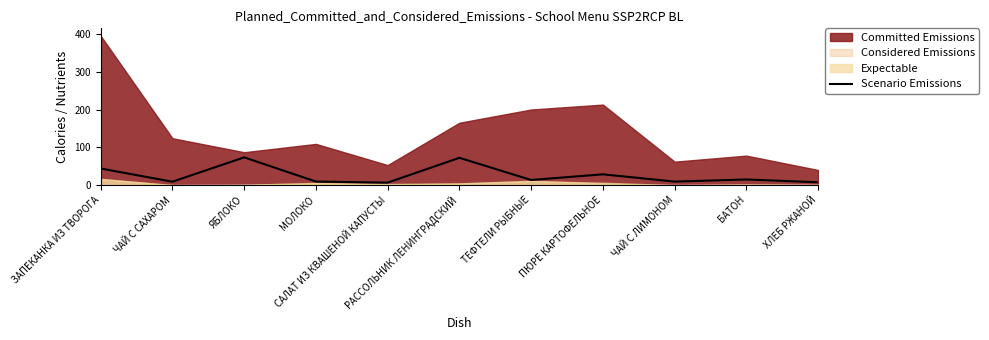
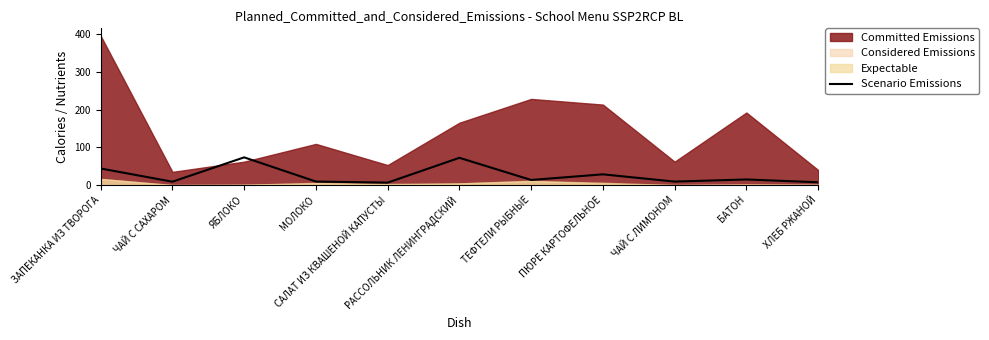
  {
    "Scenario Emissions": {
      "ЗАПЕКАНКА ИЗ ТВОРОГА": 40,
      "ЧАЙ С САХАРОМ": 10,
      "ЯБЛОКО": 70,
      "РАССОЛЬНИК ЛЕНИНГРАДСКИЙ": 70,
      "ПЮРЕ КАРТОФЕЛЬНОЕ": 30,
      "ЧАЙ С ЛИМОНОМ": 10,
      "БАТОН": 10
    },
    "Committed Emissions": {
      "ЗАПЕКАНКА ИЗ ТВОРОГА": 400,
-     "ЧАЙ С САХАРОМ": 120,
-     "ЯБЛОКО": 90,
+     "ЧАЙ С САХАРОМ": 40,
+     "ЯБЛОКО": 60,
      "МОЛОКО": 110,
      "САЛАТ ИЗ КВАШЕНОЙ КАПУСТЫ": 50,
      "РАССОЛЬНИК ЛЕНИНГРАДСКИЙ": 170,
-     "ТЕФТЕЛИ РЫБНЫЕ": 200,
+     "ТЕФТЕЛИ РЫБНЫЕ": 230,
      "ПЮРЕ КАРТОФЕЛЬНОЕ": 210,
      "ЧАЙ С ЛИМОНОМ": 60,
-     "БАТОН": 80,
+     "БАТОН": 190,
      "ХЛЕБ РЖАНОЙ": 40
    }
  }
